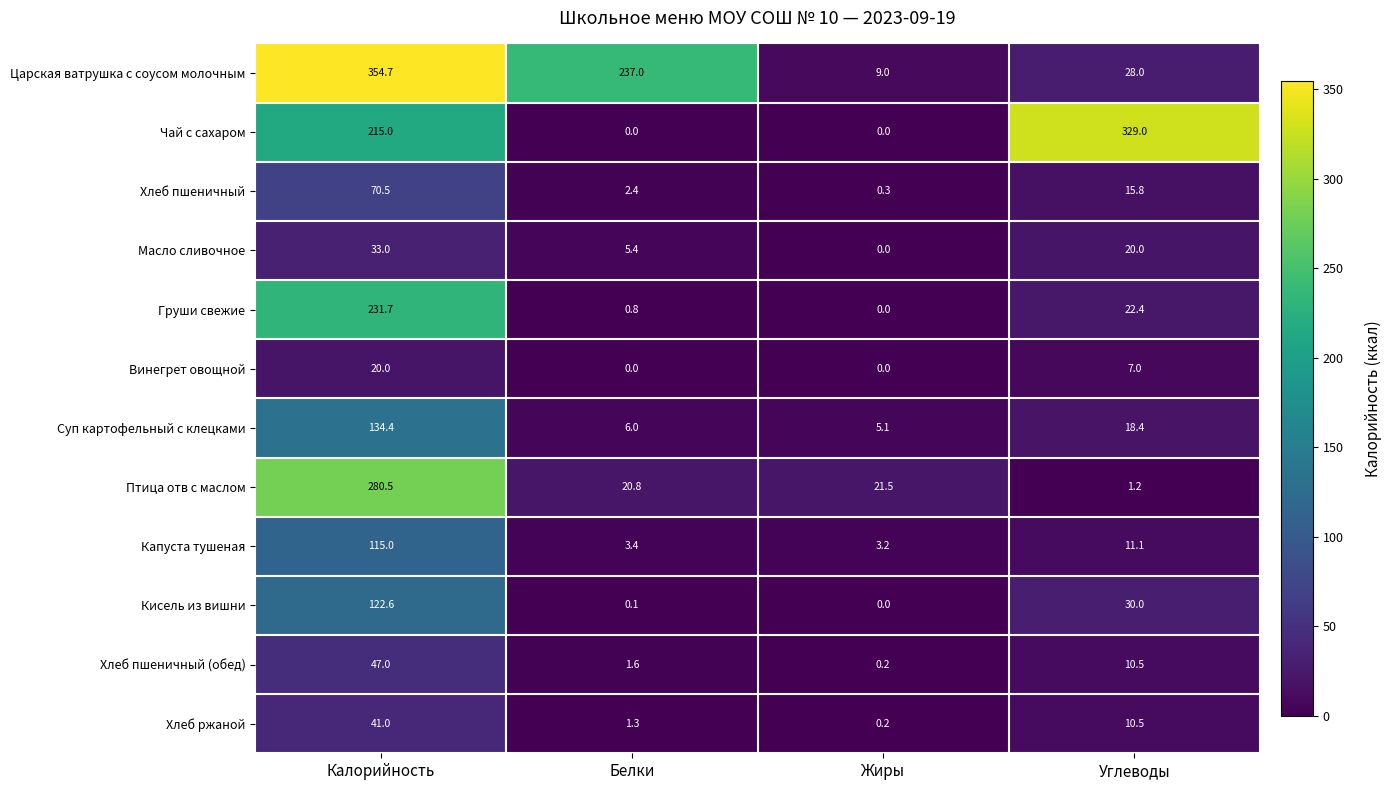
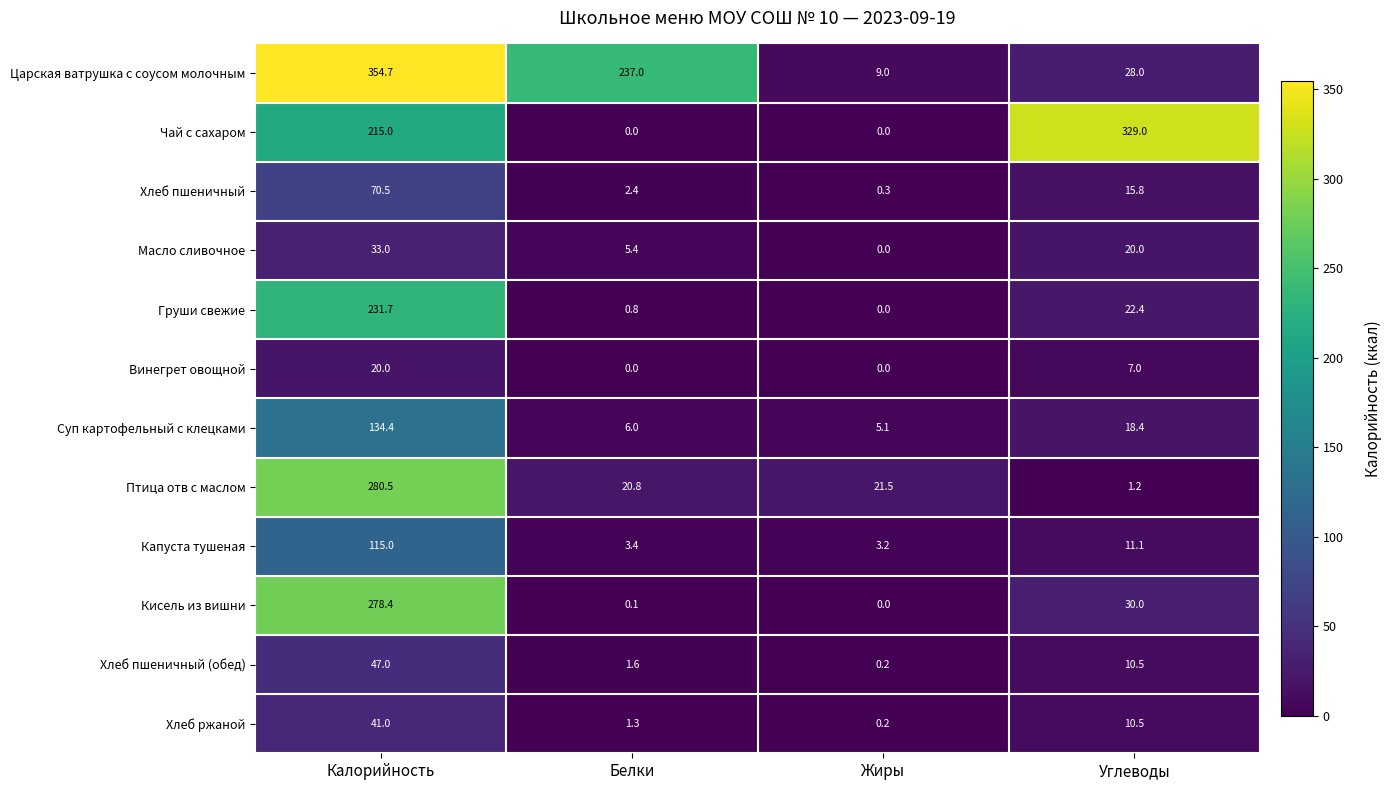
  {
    "Царская ватрушка с соусом молочным": {
      "Калорийность": 354.7,
      "Белки": 237.0,
      "Жиры": 9.0,
      "Углеводы": 28.0
    },
    "Чай с сахаром": {
      "Калорийность": 215.0,
      "Белки": 0.0,
      "Жиры": 0.0,
      "Углеводы": 329.0
    },
    "Хлеб пшеничный": {
      "Калорийность": 70.5,
      "Белки": 2.4,
      "Жиры": 0.3,
      "Углеводы": 15.8
    },
    "Масло сливочное": {
      "Калорийность": 33.0,
      "Белки": 5.4,
      "Жиры": 0.0,
      "Углеводы": 20.0
    },
    "Груши свежие": {
      "Калорийность": 231.7,
      "Белки": 0.8,
      "Жиры": 0.0,
      "Углеводы": 22.4
    },
    "Винегрет овощной": {
      "Калорийность": 20.0,
      "Белки": 0.0,
      "Жиры": 0.0,
      "Углеводы": 7.0
    },
    "Суп картофельный с клецками": {
      "Калорийность": 134.4,
      "Белки": 6.0,
      "Жиры": 5.1,
      "Углеводы": 18.4
    },
    "Птица отв с маслом": {
      "Калорийность": 280.5,
      "Белки": 20.8,
      "Жиры": 21.5,
      "Углеводы": 1.2
    },
    "Капуста тушеная": {
      "Калорийность": 115.0,
      "Белки": 3.4,
      "Жиры": 3.2,
      "Углеводы": 11.1
    },
    "Кисель из вишни": {
-     "Калорийность": 122.6,
+     "Калорийность": 278.4,
      "Белки": 0.1,
      "Жиры": 0.0,
      "Углеводы": 30.0
    },
    "Хлеб пшеничный (обед)": {
      "Калорийность": 47.0,
      "Белки": 1.6,
      "Жиры": 0.2,
      "Углеводы": 10.5
    },
    "Хлеб ржаной": {
      "Калорийность": 41.0,
      "Белки": 1.3,
      "Жиры": 0.2,
      "Углеводы": 10.5
    }
  }
